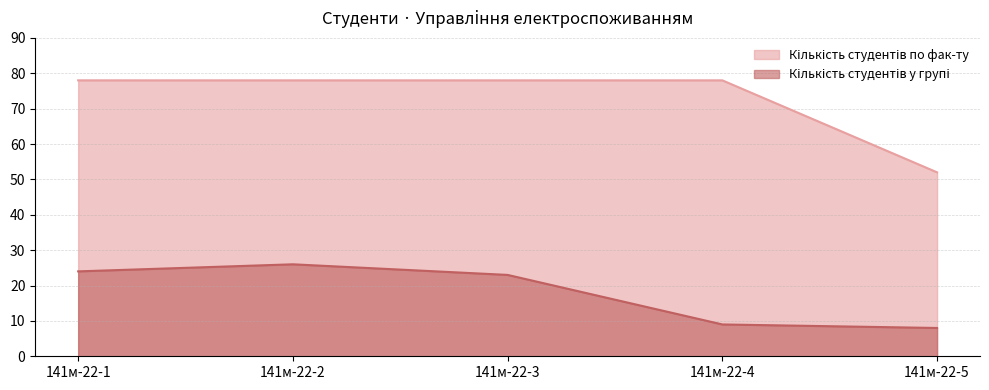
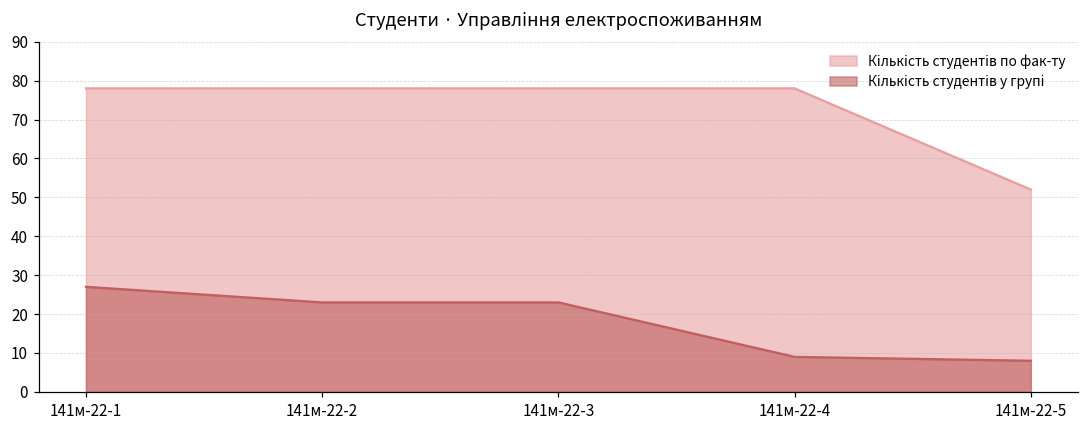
  {
    "Кількість студентів по фак-ту": {
      "141м-22-1": 78,
      "141м-22-2": 78,
      "141м-22-3": 78,
      "141м-22-4": 78,
      "141м-22-5": 52
    },
    "Кількість студентів у групі": {
-     "141м-22-1": 24,
-     "141м-22-2": 26,
+     "141м-22-1": 27,
+     "141м-22-2": 23,
      "141м-22-3": 23,
      "141м-22-4": 9,
      "141м-22-5": 8
    }
  }
